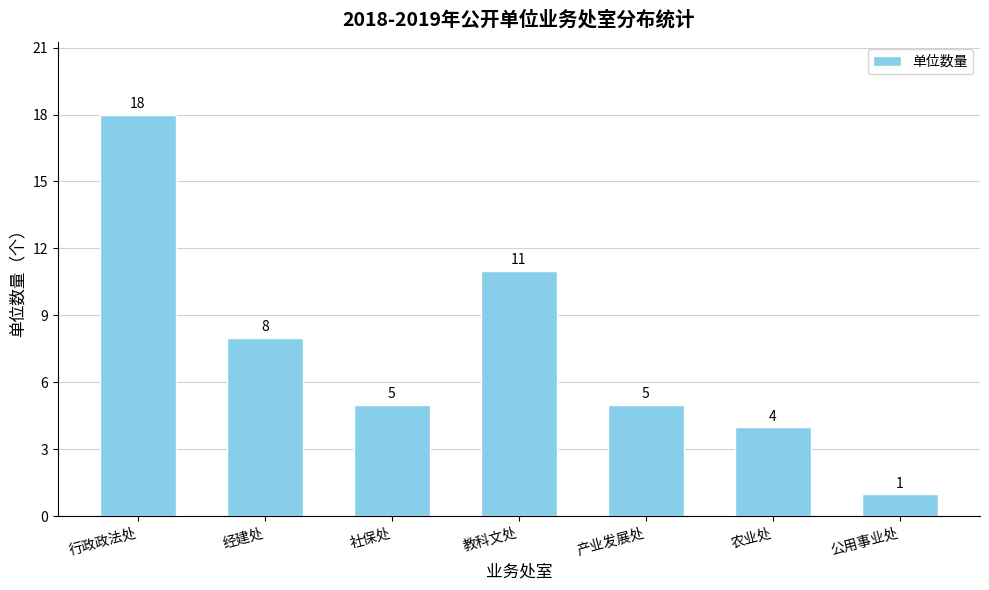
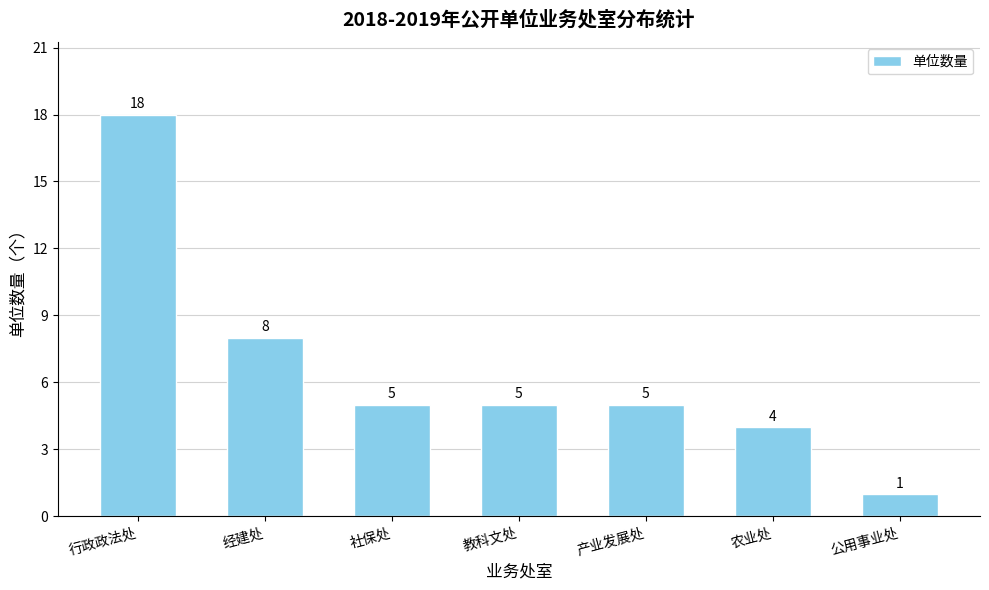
  {
    "行政政法处": 18,
    "经建处": 8,
    "社保处": 5,
-   "教科文处": 11,
+   "教科文处": 5,
    "产业发展处": 5,
    "农业处": 4,
    "公用事业处": 1
  }
